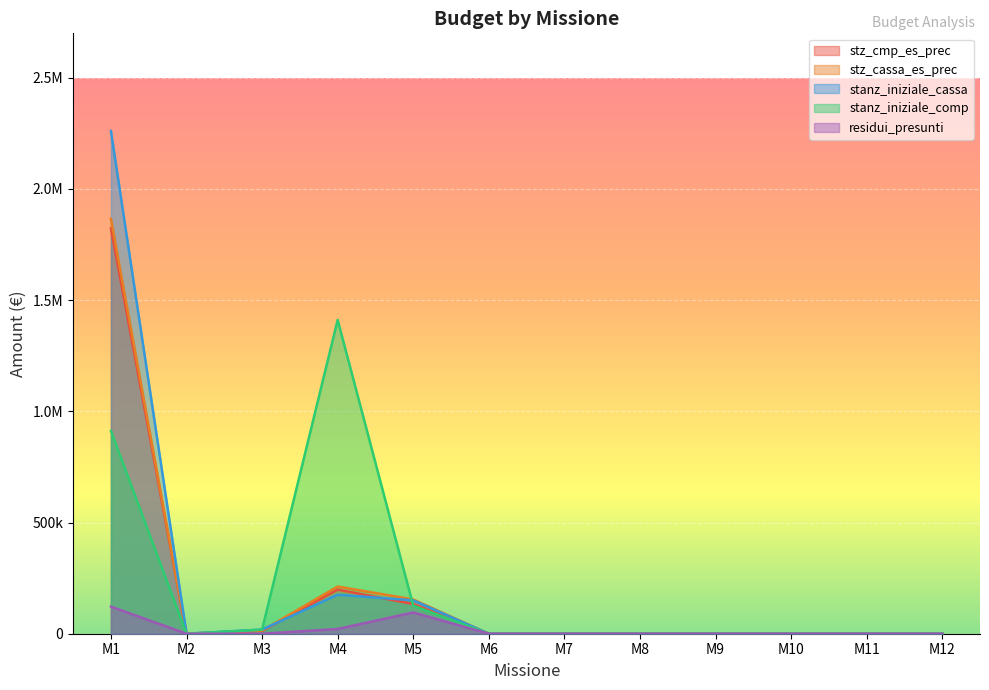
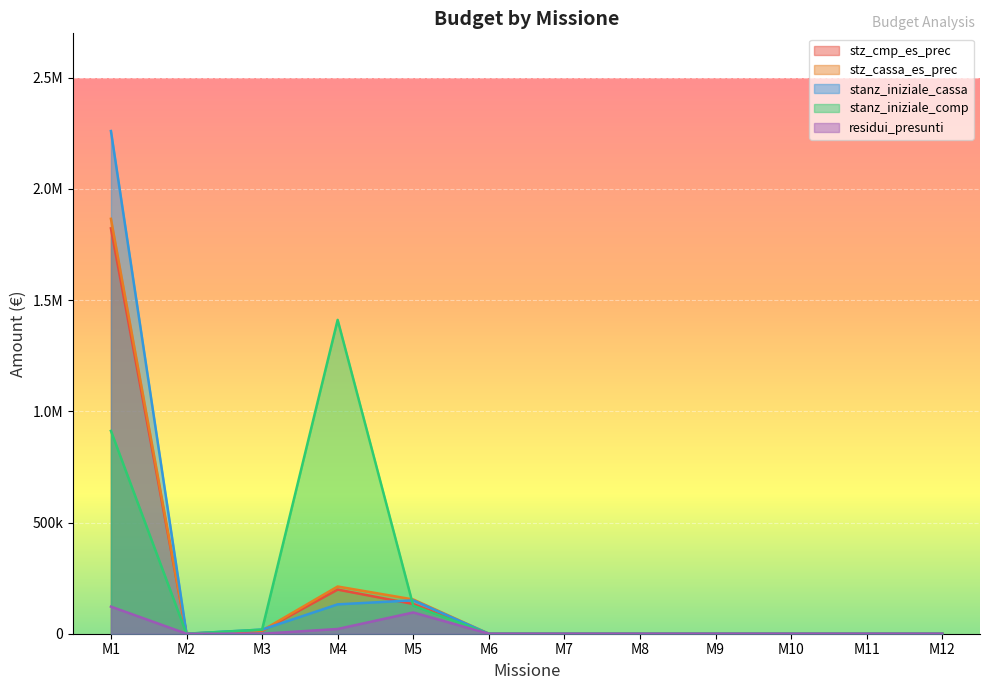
  {
    "stanz_iniziale_cassa": {
      "M1": 2260000,
-     "M4": 180000
+     "M4": 130000
    },
    "stanz_iniziale_comp": {
      "M1": 910000,
      "M4": 1410000
    },
    "residui_presunti": {
      "M1": 120000,
      "M3": 0,
      "M4": 20000,
      "M5": 100000
    }
  }
